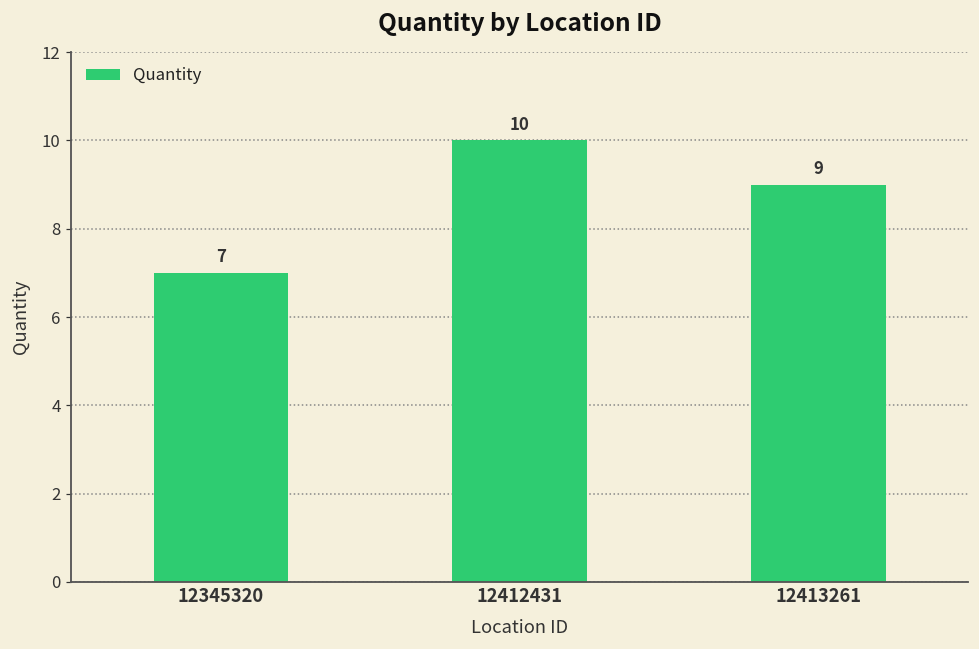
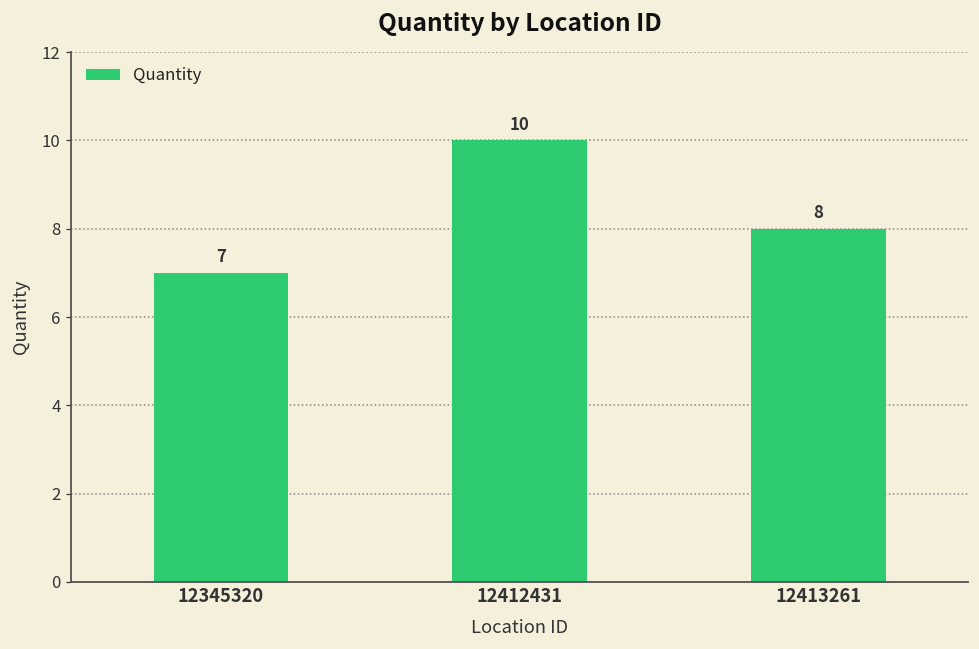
  {
    "12345320": 7,
    "12412431": 10,
-   "12413261": 9
+   "12413261": 8
  }
